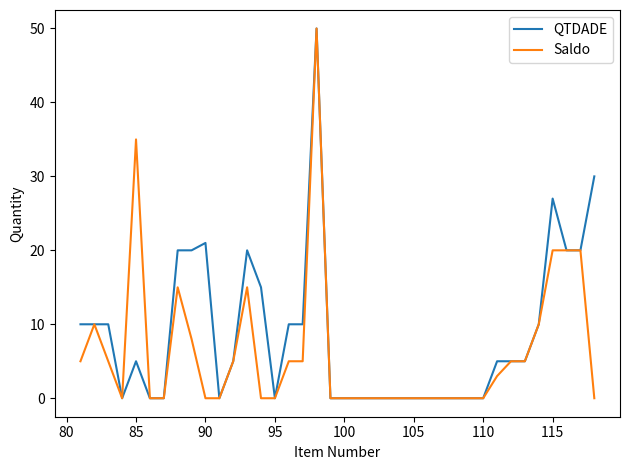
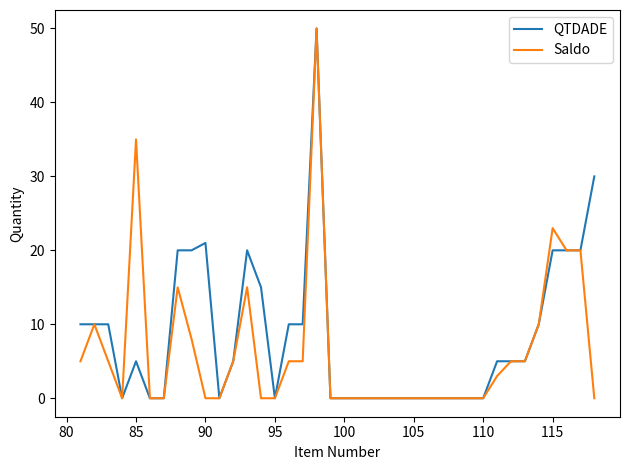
  {
    "QTDADE": {
      "85": 5,
      "90": 21,
-     "115": 27
+     "115": 20
    },
    "Saldo": {
      "85": 35,
      "90": 0,
-     "115": 20
+     "115": 23
    }
  }
